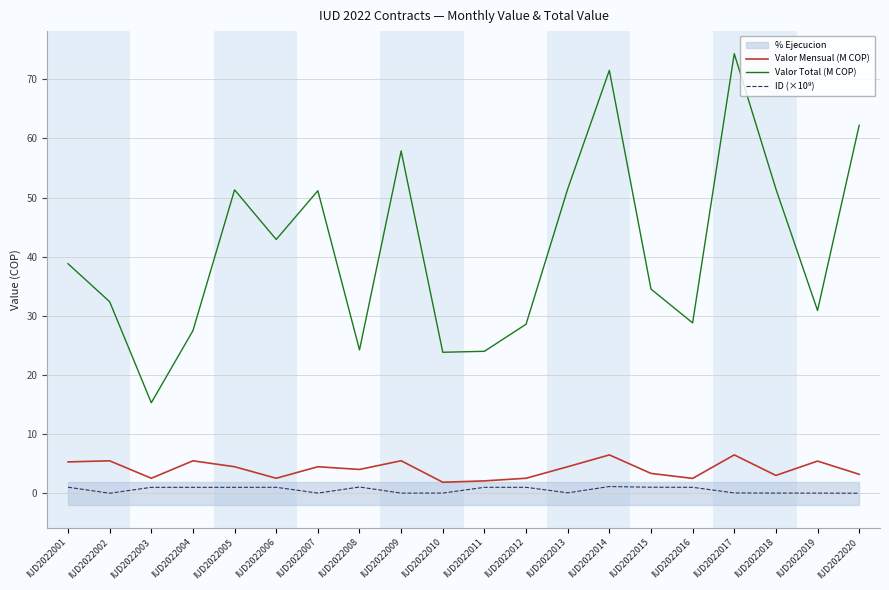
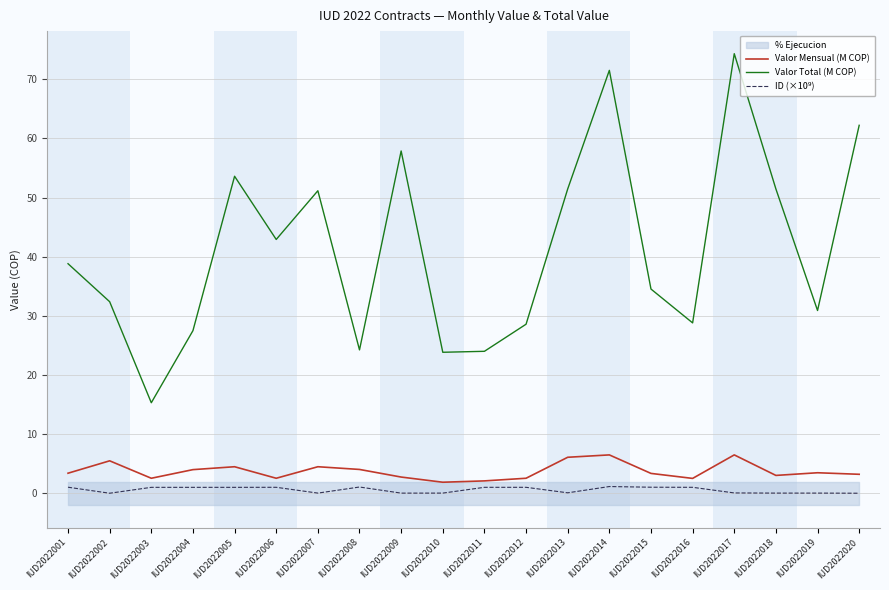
  {
    "Valor Mensual (M COP)": {
-     "IUD2022001": 5,
+     "IUD2022001": 3,
      "IUD2022002": 6,
      "IUD2022003": 3,
-     "IUD2022004": 6,
+     "IUD2022004": 4,
      "IUD2022005": 5,
      "IUD2022006": 3,
      "IUD2022007": 5,
      "IUD2022008": 4,
-     "IUD2022009": 6,
+     "IUD2022009": 3,
      "IUD2022012": 3,
-     "IUD2022013": 5,
+     "IUD2022013": 6,
      "IUD2022014": 7,
      "IUD2022015": 3,
      "IUD2022016": 3,
      "IUD2022017": 7,
      "IUD2022018": 3,
-     "IUD2022019": 5,
+     "IUD2022019": 3,
      "IUD2022020": 3
    },
    "% Ejecucion": {
      "IUD2022001": 2,
      "IUD2022002": 2,
      "IUD2022003": 2,
      "IUD2022004": 2,
      "IUD2022005": 2,
      "IUD2022006": 2,
      "IUD2022007": 2,
      "IUD2022008": 2,
      "IUD2022009": 2,
      "IUD2022012": 2,
      "IUD2022013": 2,
      "IUD2022014": 2,
      "IUD2022015": 2,
      "IUD2022016": 2,
      "IUD2022017": 2,
      "IUD2022018": 2,
      "IUD2022019": 2,
      "IUD2022020": 2
    },
    "Valor Total (M COP)": {
      "IUD2022001": 39,
      "IUD2022002": 32,
      "IUD2022003": 15,
      "IUD2022004": 28,
-     "IUD2022005": 51,
+     "IUD2022005": 54,
      "IUD2022006": 43,
      "IUD2022007": 51,
      "IUD2022008": 24,
      "IUD2022009": 58,
      "IUD2022010": 24,
      "IUD2022011": 24,
      "IUD2022012": 29,
      "IUD2022013": 51,
      "IUD2022014": 72,
      "IUD2022015": 35,
      "IUD2022016": 29,
      "IUD2022017": 74,
      "IUD2022018": 51,
      "IUD2022019": 31,
      "IUD2022020": 62
    },
    "ID (×10⁹)": {
      "IUD2022001": 1,
      "IUD2022002": 0,
      "IUD2022003": 1,
      "IUD2022004": 1,
      "IUD2022005": 1,
      "IUD2022006": 1,
      "IUD2022007": 0,
      "IUD2022008": 1,
      "IUD2022009": 0,
      "IUD2022010": 0,
      "IUD2022011": 1,
      "IUD2022012": 1,
      "IUD2022013": 0,
      "IUD2022014": 1,
      "IUD2022015": 1,
      "IUD2022016": 1,
      "IUD2022017": 0,
      "IUD2022018": 0,
      "IUD2022019": 0,
      "IUD2022020": 0
    }
  }
